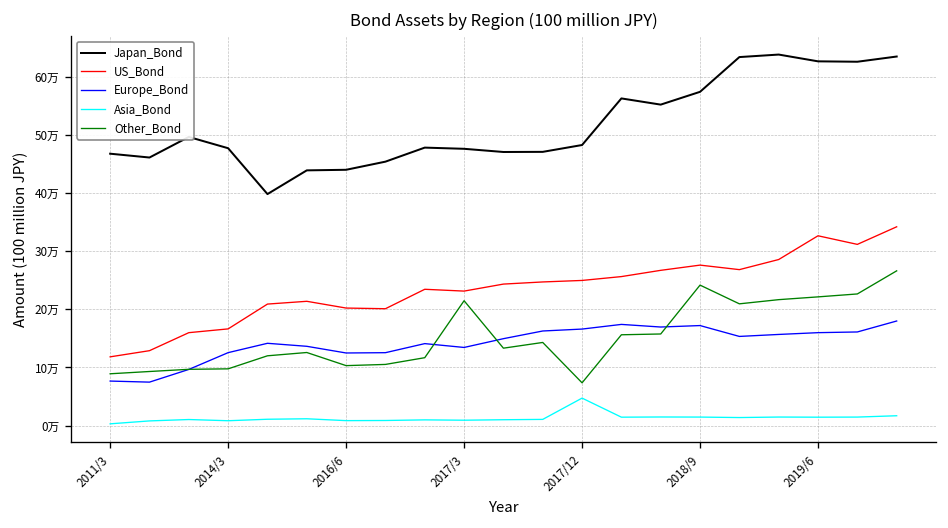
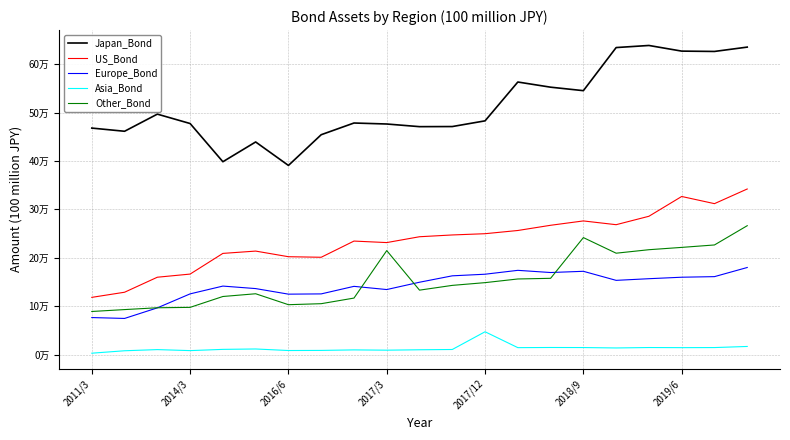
  {
    "Japan_Bond": {
      "2011/3": "47万",
      "2014/3": "48万",
-     "2016/6": "44万",
+     "2016/6": "39万",
      "2017/3": "48万",
      "2017/12": "48万",
-     "2018/9": "57万",
+     "2018/9": "55万",
      "2019/6": "63万"
    },
    "US_Bond": {
      "2011/3": "12万",
      "2014/3": "17万",
      "2016/6": "20万",
      "2017/3": "23万",
      "2017/12": "25万",
      "2018/9": "28万",
      "2019/6": "33万"
    },
    "Europe_Bond": {
      "2011/3": "8万",
      "2014/3": "13万",
      "2016/6": "12万",
      "2017/3": "13万",
      "2017/12": "17万",
      "2018/9": "17万",
      "2019/6": "16万"
    },
    "Asia_Bond": {
      "2011/3": "0万",
      "2014/3": "1万",
      "2016/6": "1万",
      "2017/3": "1万",
      "2017/12": "5万",
      "2018/9": "1万",
      "2019/6": "1万"
    },
    "Other_Bond": {
      "2011/3": "9万",
      "2014/3": "10万",
      "2016/6": "10万",
      "2017/3": "21万",
-     "2017/12": "7万",
+     "2017/12": "15万",
      "2018/9": "24万",
      "2019/6": "22万"
    }
  }
